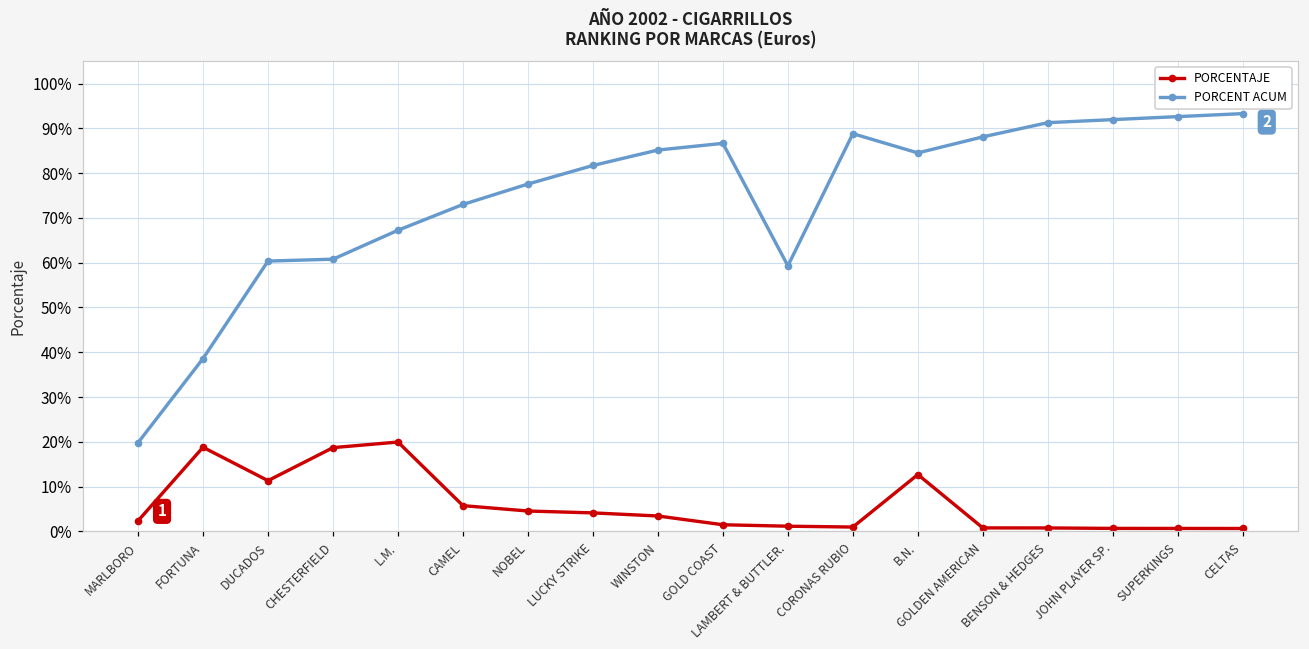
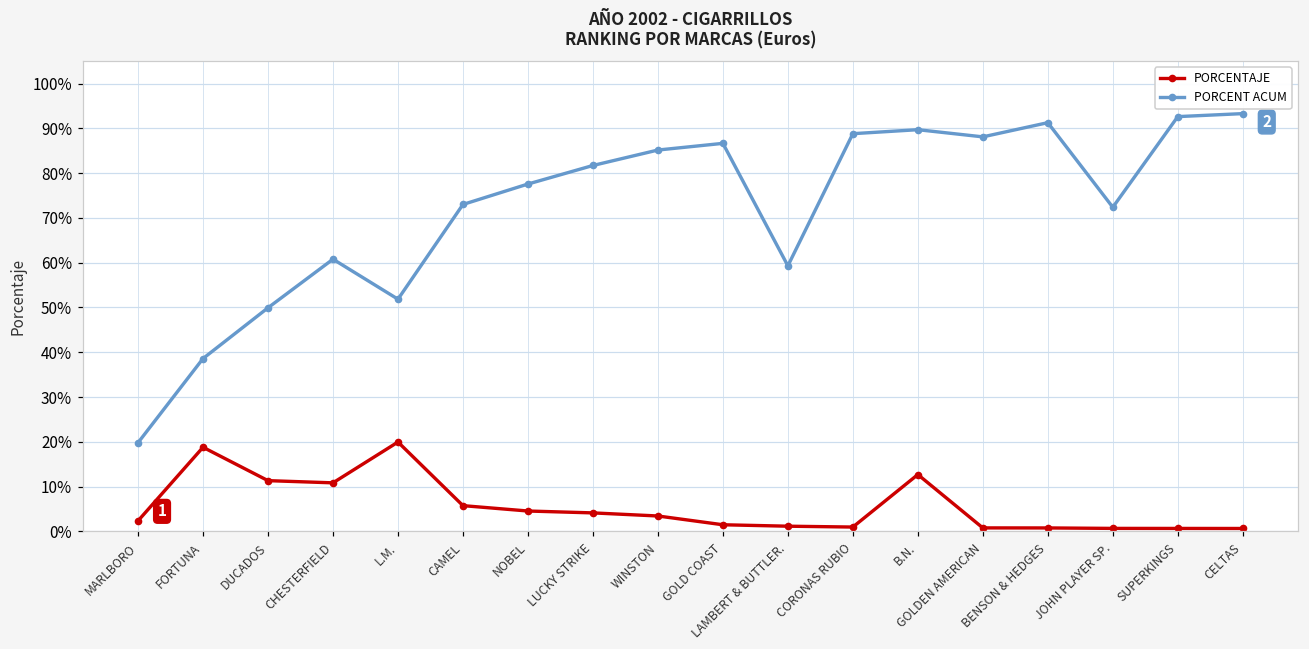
  {
    "PORCENTAJE": {
      "FORTUNA": "19%",
      "DUCADOS": "11%",
-     "CHESTERFIELD": "19%",
+     "CHESTERFIELD": "11%",
      "L.M.": "20%",
      "CAMEL": "6%",
      "NOBEL": "5%",
      "LUCKY STRIKE": "4%",
      "WINSTON": "3%",
      "GOLD COAST": "1%",
      "LAMBERT & BUTTLER.": "1%",
      "CORONAS RUBIO": "1%",
      "B.N.": "13%",
      "GOLDEN AMERICAN": "1%",
      "BENSON & HEDGES": "1%",
      "JOHN PLAYER SP.": "1%",
      "SUPERKINGS": "1%",
      "CELTAS": "1%"
    },
    "PORCENT ACUM": {
      "MARLBORO": "20%",
      "FORTUNA": "39%",
-     "DUCADOS": "60%",
+     "DUCADOS": "50%",
      "CHESTERFIELD": "61%",
-     "L.M.": "67%",
+     "L.M.": "52%",
      "CAMEL": "73%",
      "NOBEL": "78%",
      "LUCKY STRIKE": "82%",
      "WINSTON": "85%",
      "GOLD COAST": "87%",
      "LAMBERT & BUTTLER.": "59%",
      "CORONAS RUBIO": "89%",
-     "B.N.": "85%",
+     "B.N.": "90%",
      "GOLDEN AMERICAN": "88%",
      "BENSON & HEDGES": "91%",
-     "JOHN PLAYER SP.": "92%",
+     "JOHN PLAYER SP.": "72%",
      "SUPERKINGS": "93%"
    }
  }
